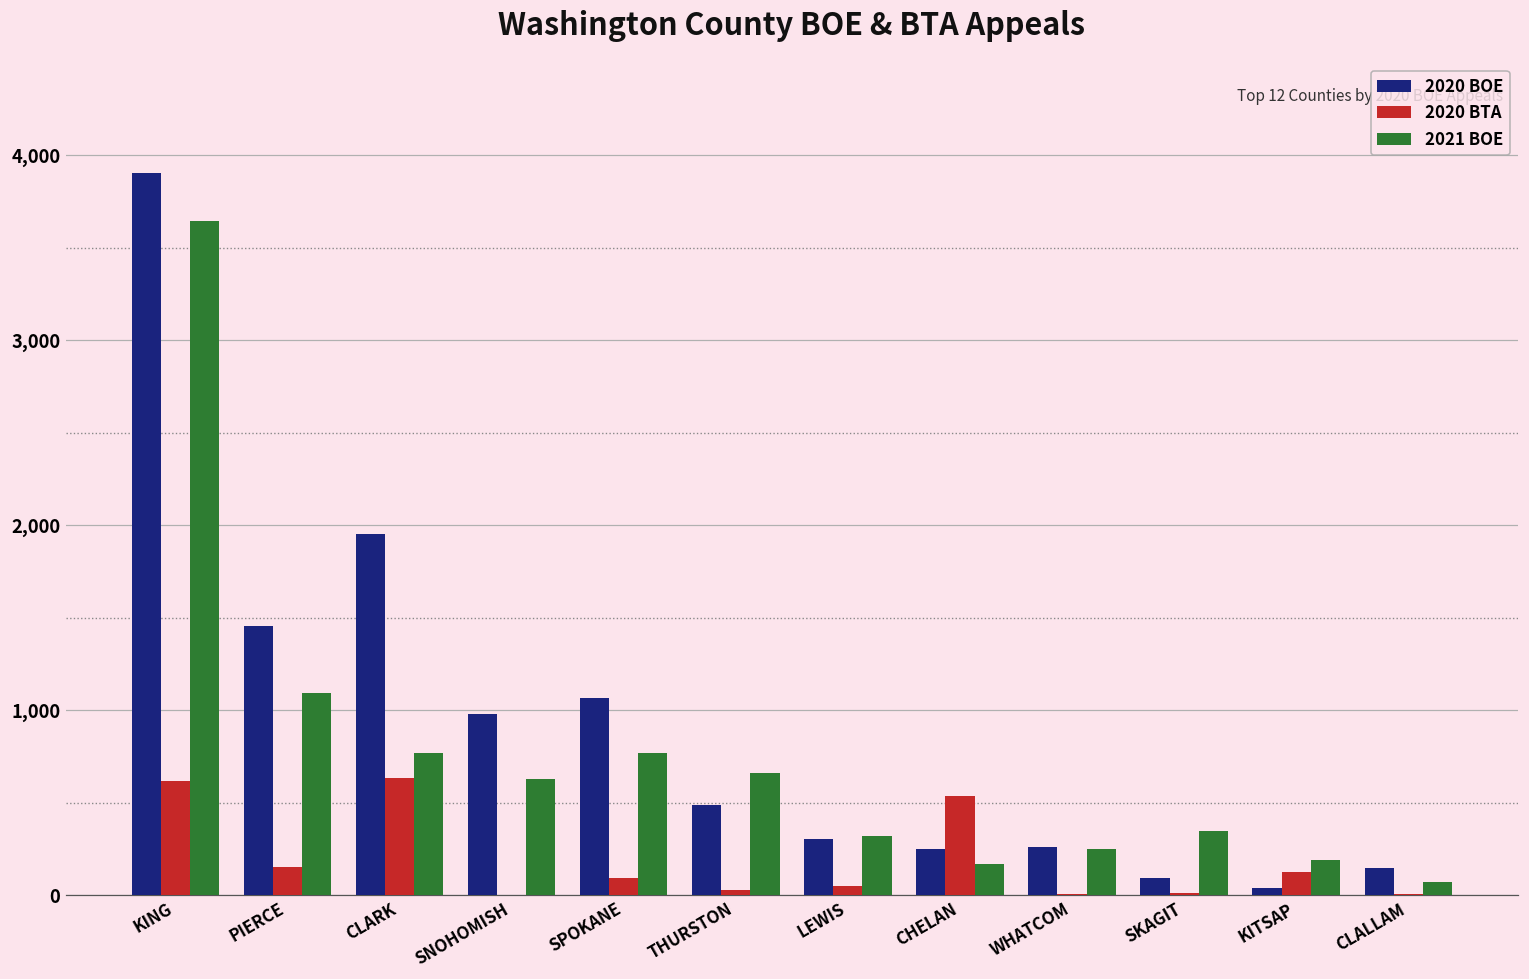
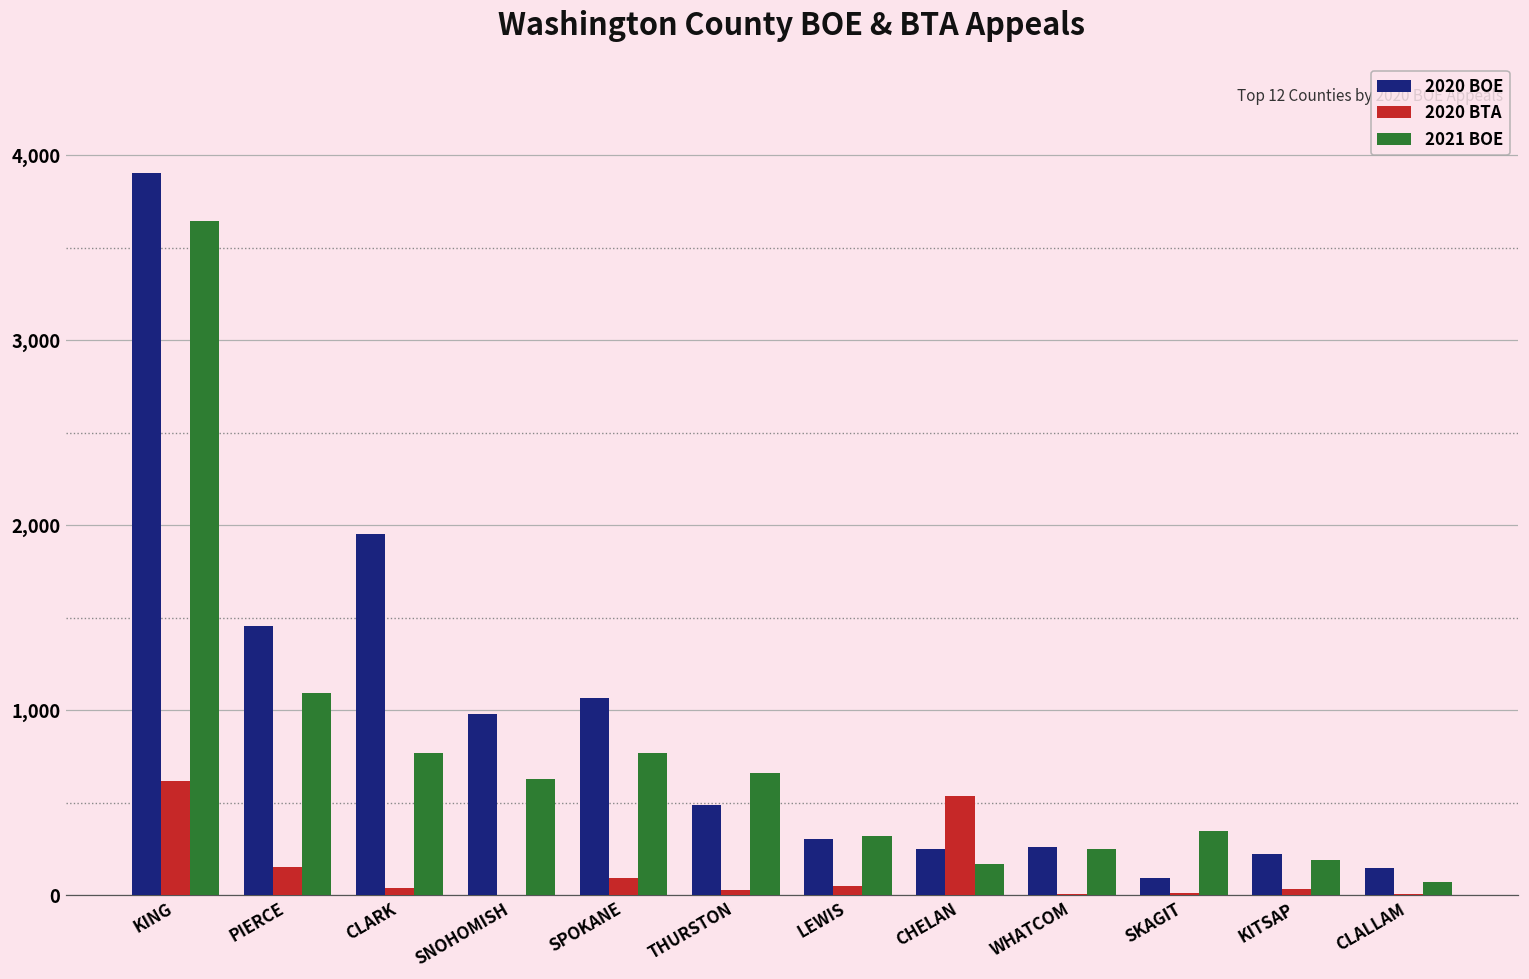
  {
    "2020 BOE": {
      "KING": "3,900",
      "PIERCE": "1,450",
      "CLARK": "1,950",
      "SNOHOMISH": "980",
      "SPOKANE": "1,060",
      "THURSTON": "490",
      "LEWIS": "300",
      "CHELAN": "250",
      "WHATCOM": "260",
      "SKAGIT": "90",
-     "KITSAP": "40",
+     "KITSAP": "220",
      "CLALLAM": "150"
    },
    "2020 BTA": {
      "KING": "620",
      "PIERCE": "150",
-     "CLARK": "640",
+     "CLARK": "40",
      "SNOHOMISH": "0",
      "SPOKANE": "100",
      "THURSTON": "30",
      "LEWIS": "50",
      "CHELAN": "530",
-     "KITSAP": "130"
+     "KITSAP": "30"
    },
    "2021 BOE": {
      "KING": "3,640",
      "PIERCE": "1,090",
      "CLARK": "770",
      "SNOHOMISH": "630",
      "SPOKANE": "770",
      "THURSTON": "660",
      "LEWIS": "320",
      "CHELAN": "170",
      "WHATCOM": "250",
      "SKAGIT": "340",
      "KITSAP": "190",
      "CLALLAM": "70"
    }
  }
